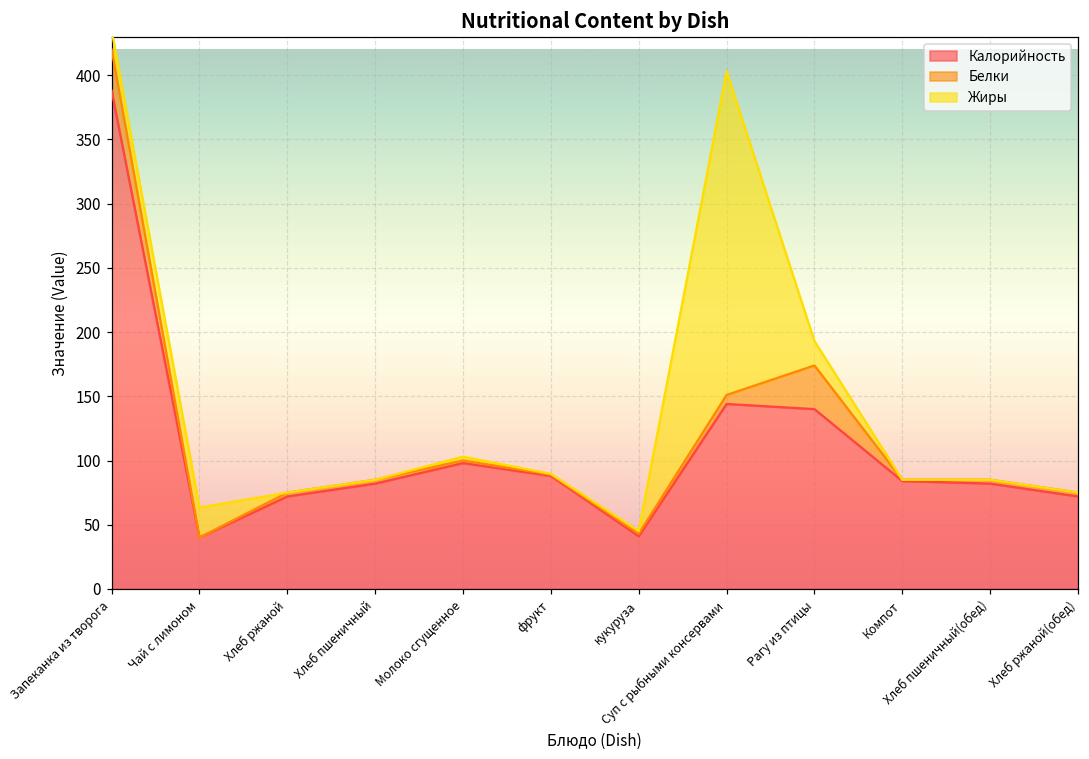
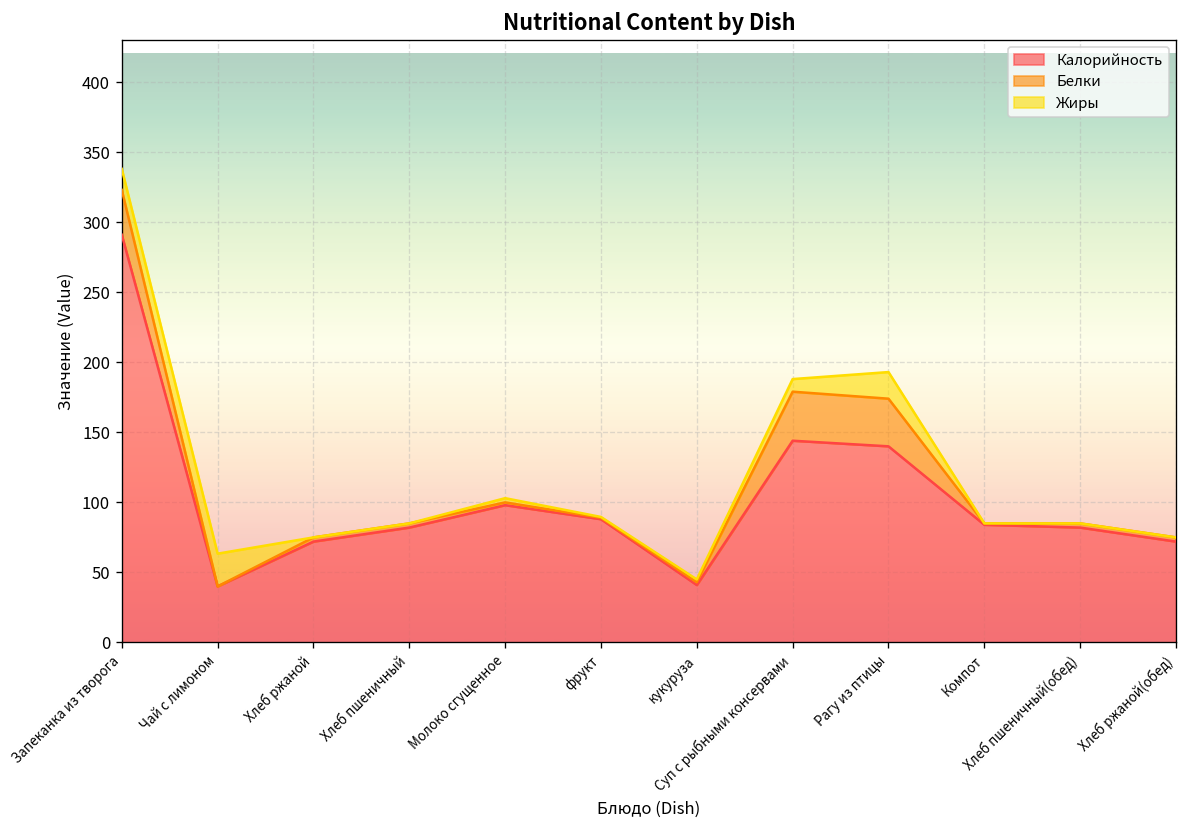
  {
    "Калорийность": {
-     "Запеканка из творога": 388,
+     "Запеканка из творога": 291,
      "Хлеб ржаной": 72,
      "Хлеб пшеничный": 82,
      "Суп с рыбными консервами": 144,
      "Рагу из птицы": 140,
      "Хлеб пшеничный(обед)": 82,
      "Хлеб ржаной(обед)": 72
    },
    "Белки": {
      "Запеканка из творога": 32,
-     "Суп с рыбными консервами": 7,
+     "Суп с рыбными консервами": 35,
      "Рагу из птицы": 34
    },
    "Жиры": {
      "Чай с лимоном": 23,
      "Молоко сгущенное": 3,
-     "Суп с рыбными консервами": 252,
+     "Суп с рыбными консервами": 9,
      "Рагу из птицы": 19
    }
  }
